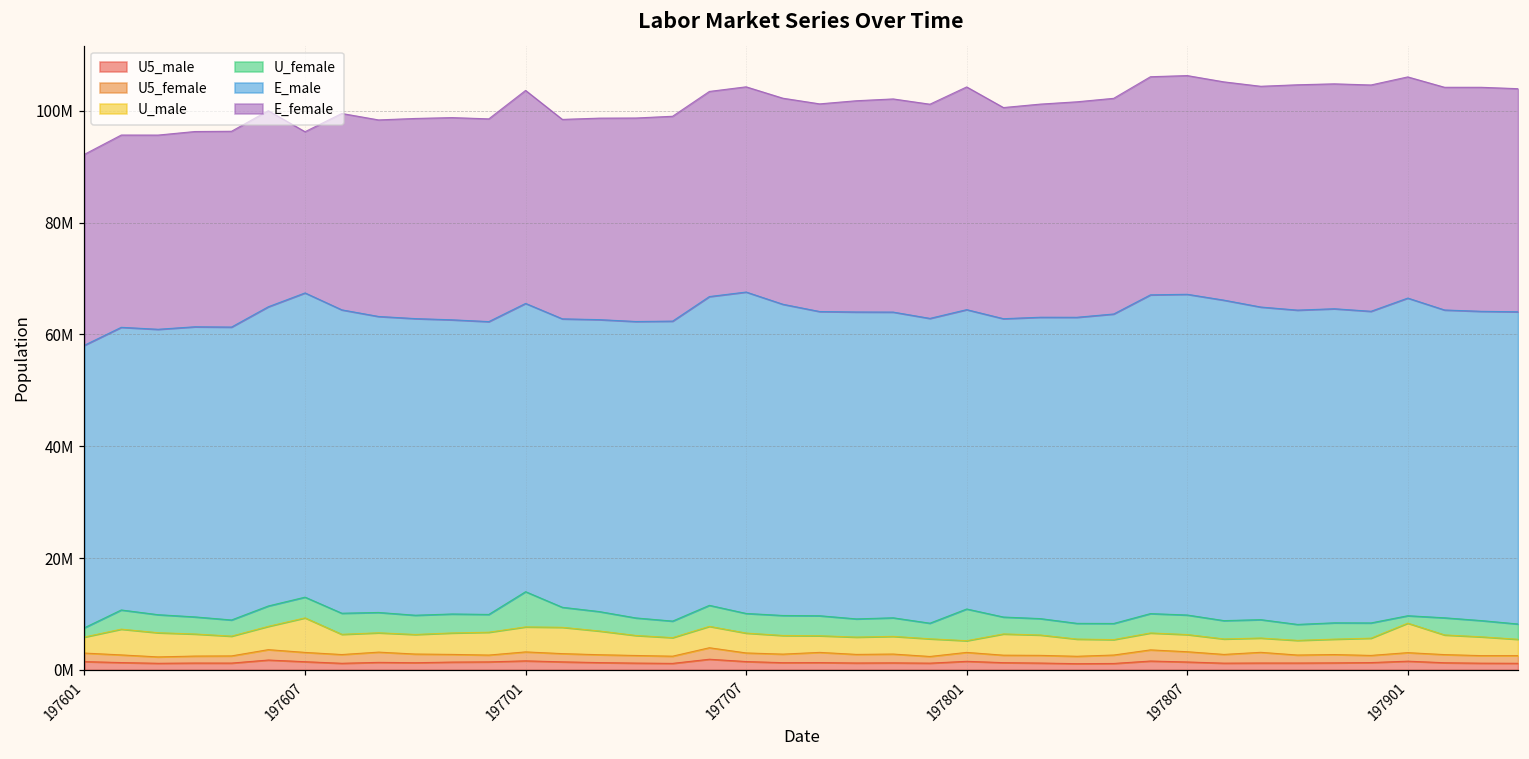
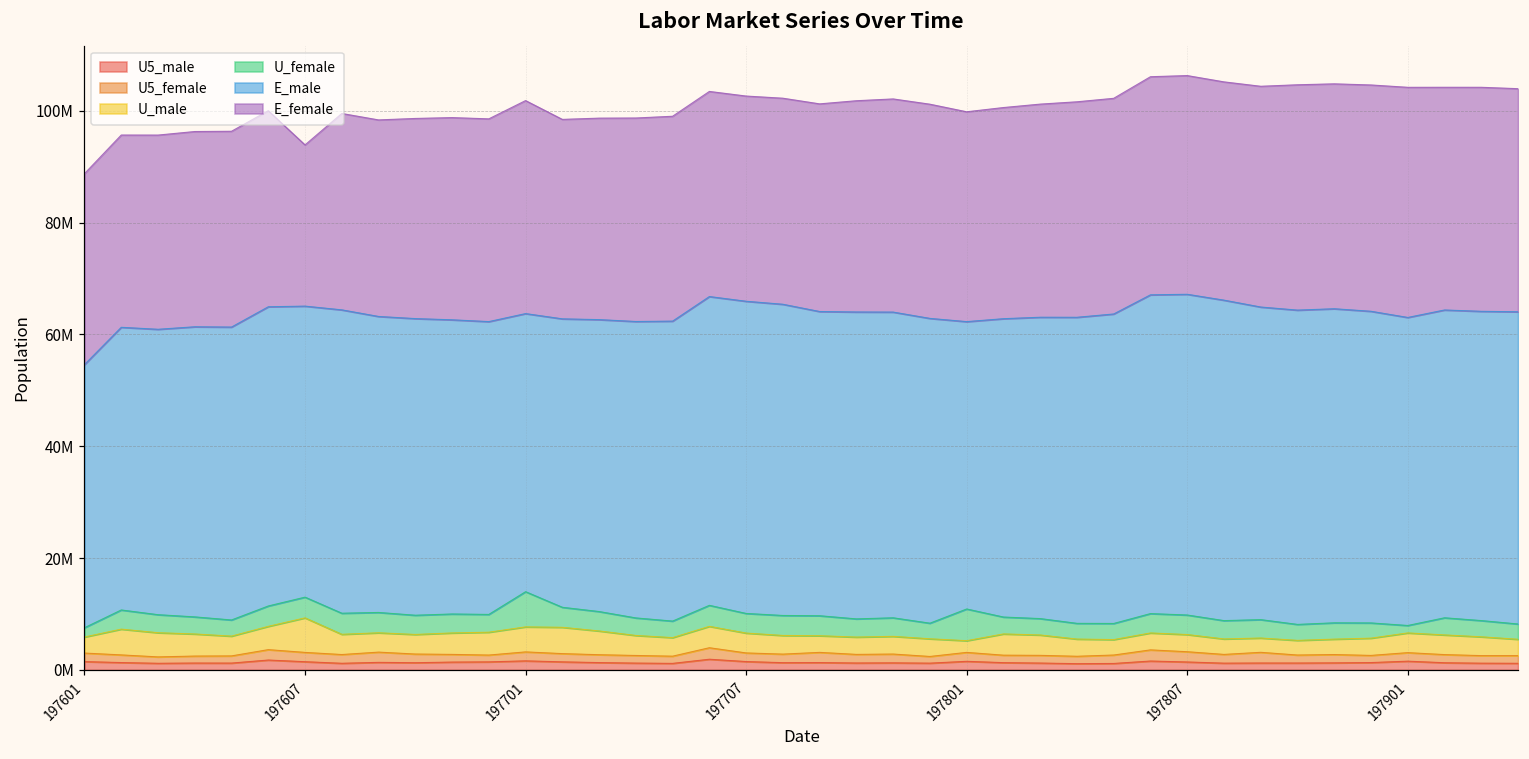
  {
    "U_male": {
      "197601": 3000000,
      "197607": 6000000,
      "197701": 4000000,
      "197707": 4000000,
      "197801": 2000000,
      "197807": 3000000,
-     "197901": 5000000
+     "197901": 4000000
    },
    "U_female": {
      "197601": 2000000,
      "197607": 4000000,
      "197701": 6000000,
      "197707": 4000000,
      "197801": 6000000,
      "197807": 3000000,
      "197901": 1000000
    },
    "E_male": {
-     "197601": 51000000,
-     "197607": 54000000,
-     "197701": 52000000,
-     "197707": 57000000,
-     "197801": 54000000,
+     "197601": 47000000,
+     "197607": 52000000,
+     "197701": 50000000,
+     "197707": 56000000,
+     "197801": 51000000,
      "197807": 57000000,
-     "197901": 57000000
+     "197901": 55000000
    },
    "E_female": {
      "197601": 34000000,
      "197607": 29000000,
      "197701": 38000000,
      "197707": 37000000,
-     "197801": 40000000,
+     "197801": 38000000,
      "197807": 39000000,
-     "197901": 40000000
+     "197901": 41000000
    }
  }
